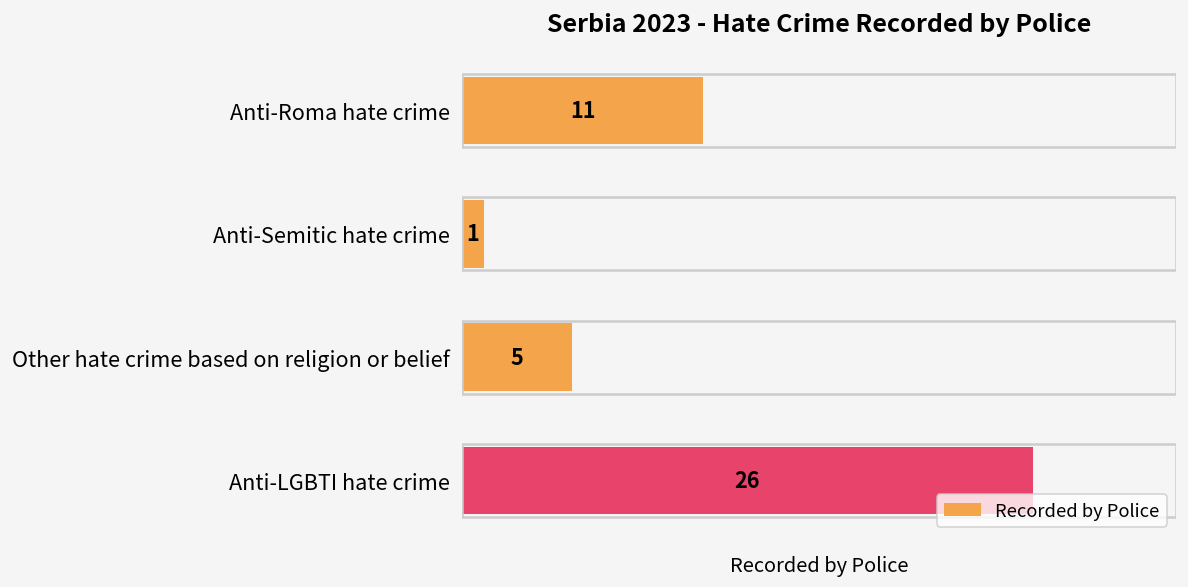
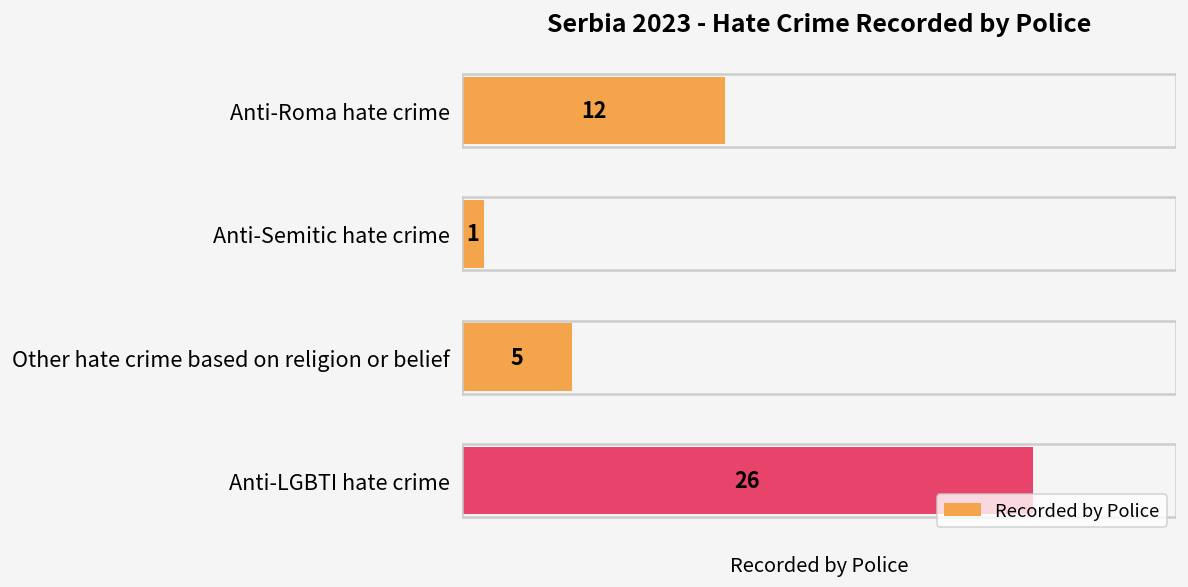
  {
-   "Anti-Roma hate crime": 11,
+   "Anti-Roma hate crime": 12,
    "Anti-Semitic hate crime": 1,
    "Other hate crime based on religion or belief": 5,
    "Anti-LGBTI hate crime": 26
  }
